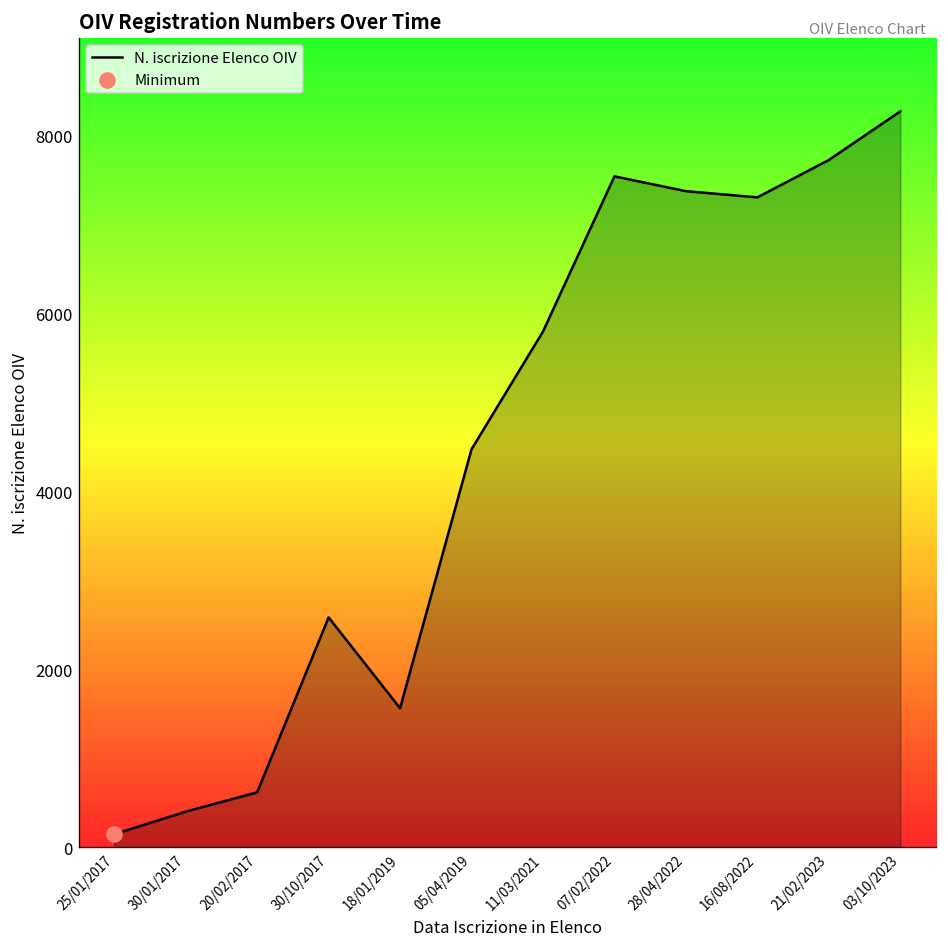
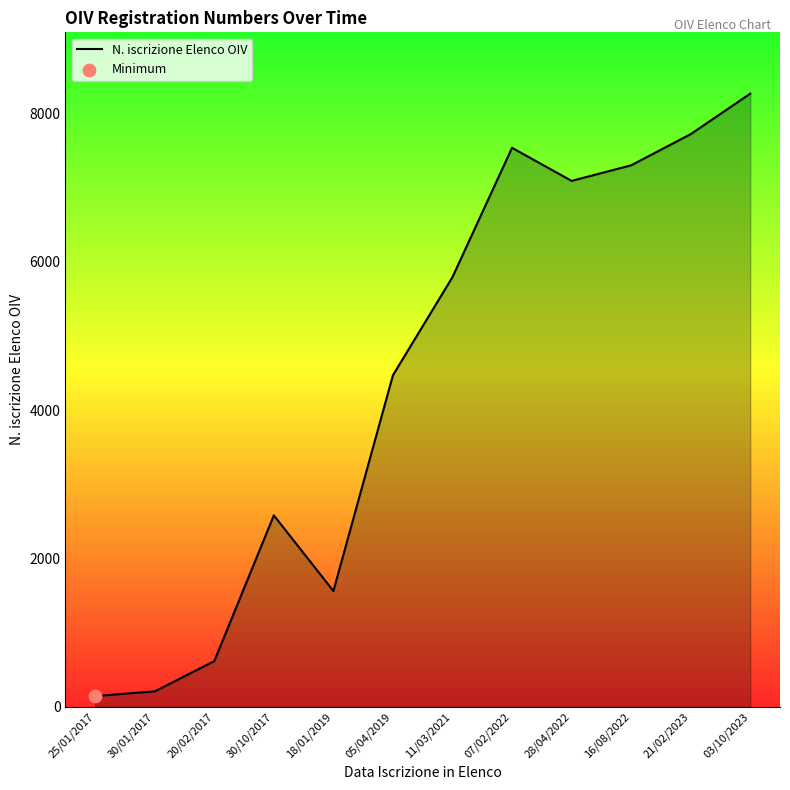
  {
    "N. iscrizione Elenco OIV": {
-     "30/01/2017": 400,
+     "30/01/2017": 200,
      "20/02/2017": 600,
      "30/10/2017": 2600,
      "18/01/2019": 1600,
      "05/04/2019": 4500,
      "11/03/2021": 5800,
      "07/02/2022": 7500,
-     "28/04/2022": 7400,
+     "28/04/2022": 7100,
      "16/08/2022": 7300,
      "21/02/2023": 7700,
      "03/10/2023": 8300
    }
  }
